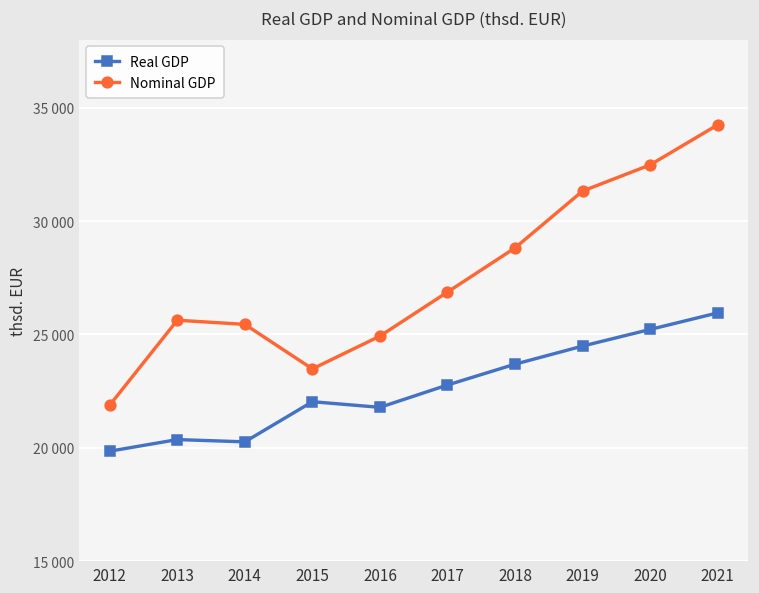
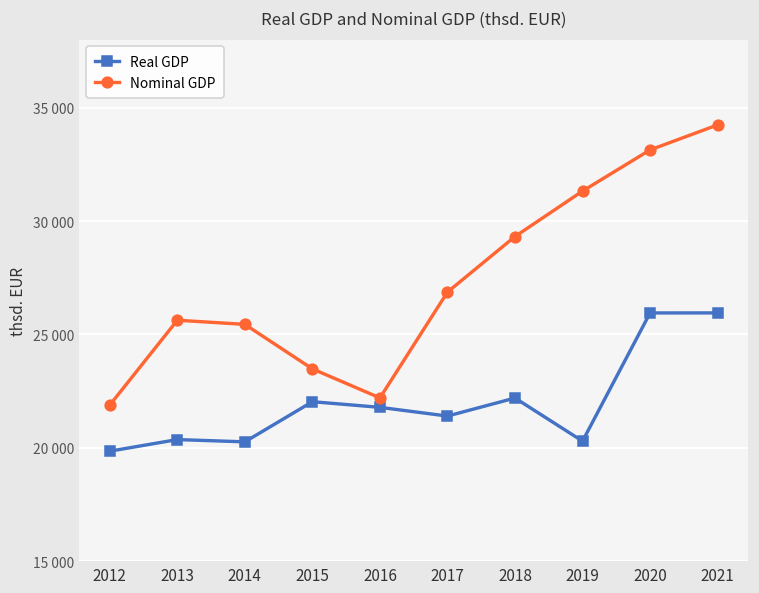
  {
    "Real GDP": {
      "2012": 19900,
      "2013": 20400,
      "2014": 20300,
      "2015": 22000,
      "2016": 21800,
-     "2017": 22800,
-     "2018": 23700,
-     "2019": 24500,
-     "2020": 25200,
+     "2017": 21400,
+     "2018": 22200,
+     "2019": 20300,
+     "2020": 25900,
      "2021": 25900
    },
    "Nominal GDP": {
      "2012": 21900,
      "2013": 25600,
      "2014": 25400,
      "2015": 23500,
-     "2016": 24900,
+     "2016": 22200,
      "2017": 26900,
-     "2018": 28800,
+     "2018": 29300,
      "2019": 31300,
-     "2020": 32500,
+     "2020": 33100,
      "2021": 34200
    }
  }
